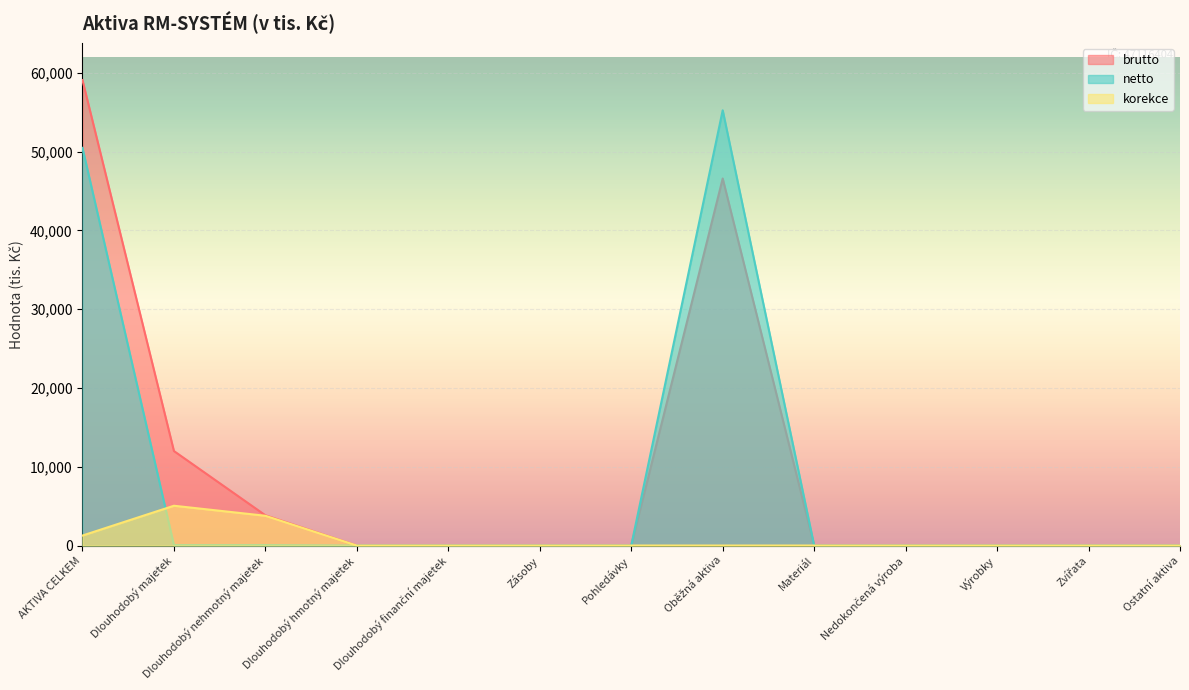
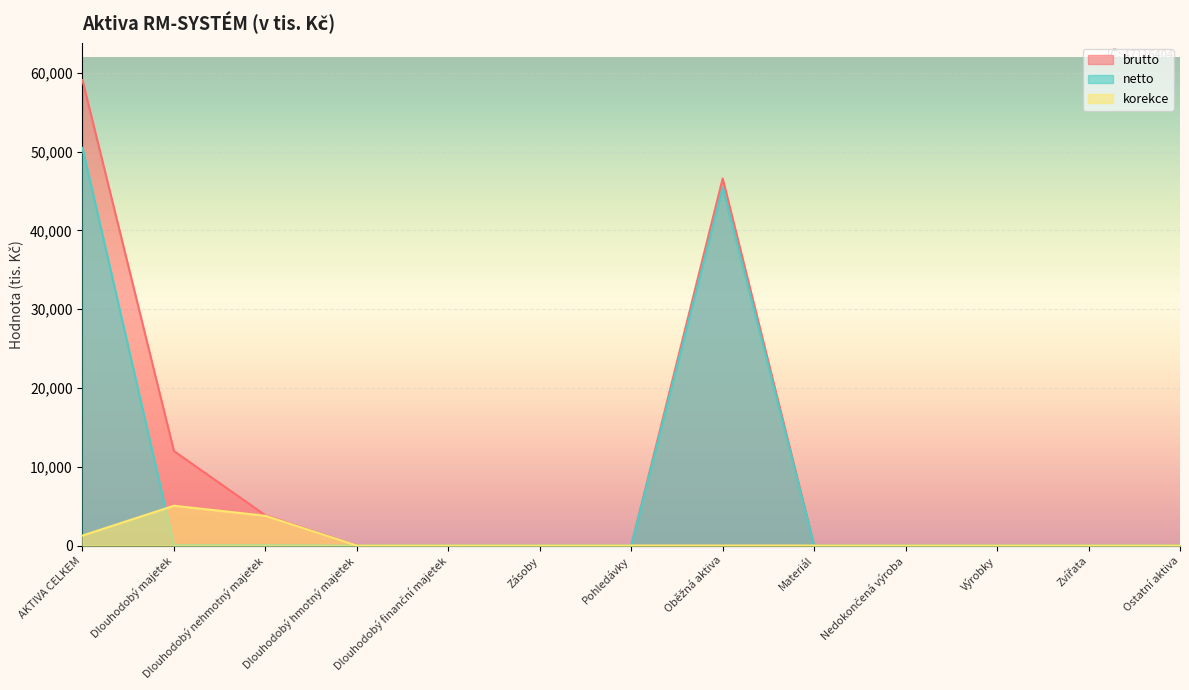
  {
    "brutto": {
      "AKTIVA CELKEM": "59,000",
      "Dlouhodobý majetek": "12,000",
      "Oběžná aktiva": "47,000"
    },
    "netto": {
      "AKTIVA CELKEM": "50,000",
      "Dlouhodobý majetek": "0",
      "Dlouhodobý nehmotný majetek": "0",
-     "Oběžná aktiva": "55,000"
+     "Oběžná aktiva": "45,000"
    },
    "korekce": {
      "AKTIVA CELKEM": "1,000",
      "Dlouhodobý majetek": "5,000",
      "Oběžná aktiva": "0"
    }
  }
